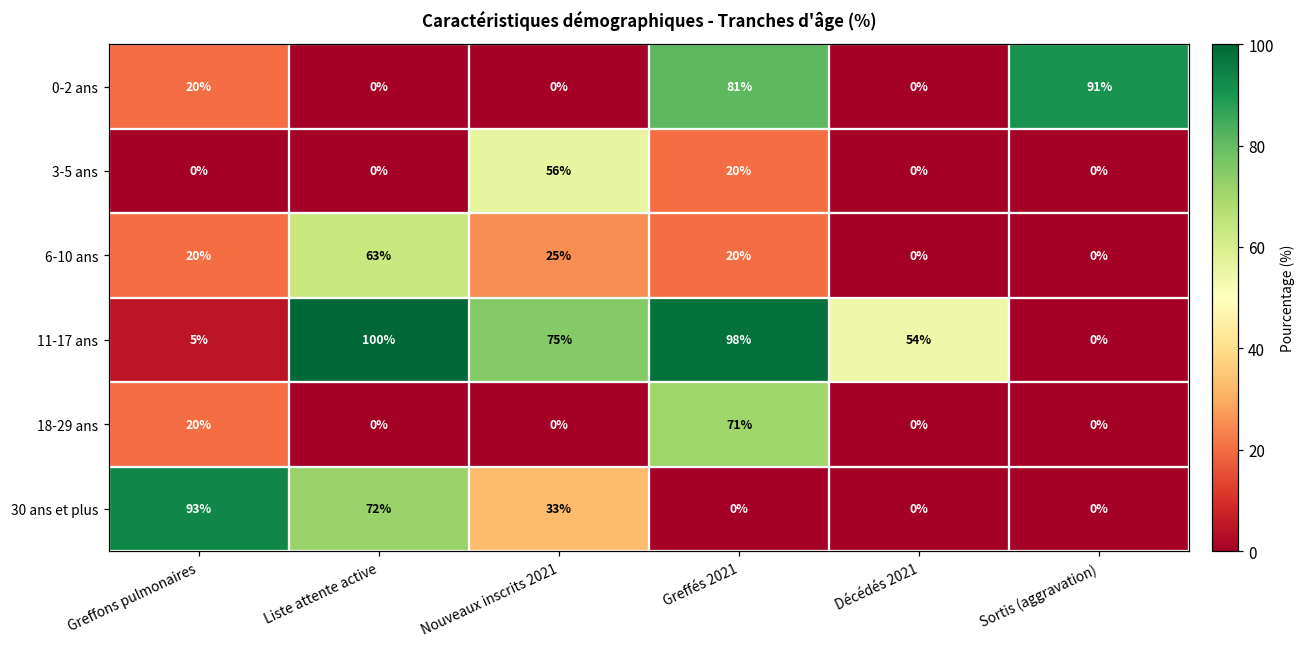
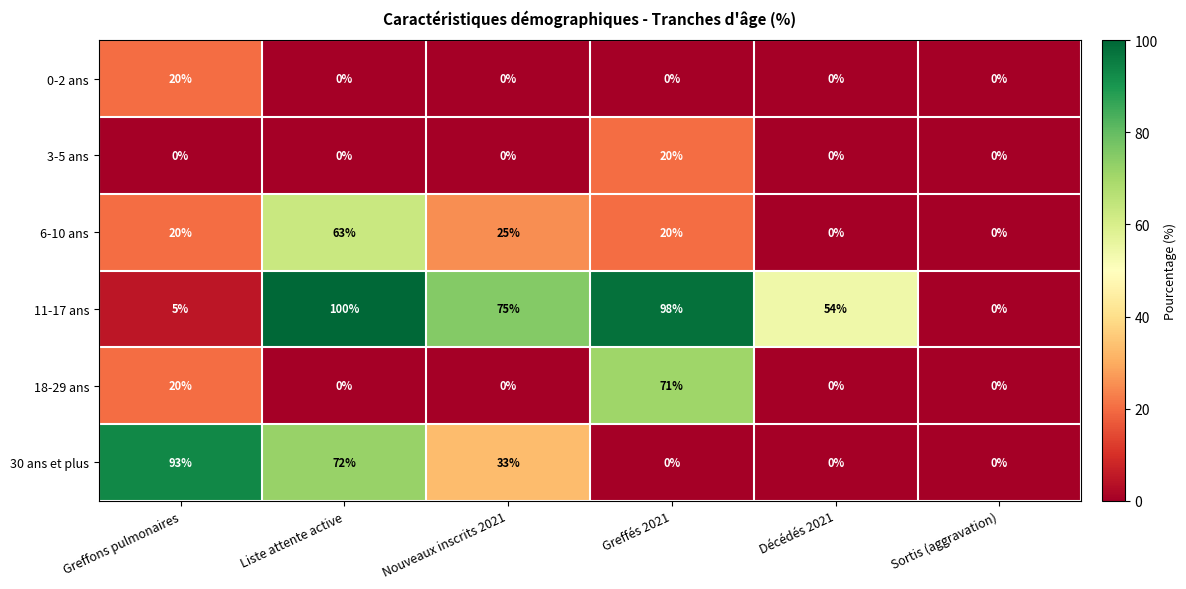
  {
    "0-2 ans": {
      "Greffons pulmonaires": "20%",
      "Liste attente active": "0%",
      "Nouveaux inscrits 2021": "0%",
-     "Greffés 2021": "81%",
+     "Greffés 2021": "0%",
      "Décédés 2021": "0%",
-     "Sortis (aggravation)": "91%"
+     "Sortis (aggravation)": "0%"
    },
    "3-5 ans": {
      "Greffons pulmonaires": "0%",
      "Liste attente active": "0%",
-     "Nouveaux inscrits 2021": "56%",
+     "Nouveaux inscrits 2021": "0%",
      "Greffés 2021": "20%",
      "Décédés 2021": "0%",
      "Sortis (aggravation)": "0%"
    },
    "6-10 ans": {
      "Greffons pulmonaires": "20%",
      "Liste attente active": "63%",
      "Nouveaux inscrits 2021": "25%",
      "Greffés 2021": "20%",
      "Décédés 2021": "0%",
      "Sortis (aggravation)": "0%"
    },
    "11-17 ans": {
      "Greffons pulmonaires": "5%",
      "Liste attente active": "100%",
      "Nouveaux inscrits 2021": "75%",
      "Greffés 2021": "98%",
      "Décédés 2021": "54%",
      "Sortis (aggravation)": "0%"
    },
    "18-29 ans": {
      "Greffons pulmonaires": "20%",
      "Liste attente active": "0%",
      "Nouveaux inscrits 2021": "0%",
      "Greffés 2021": "71%",
      "Décédés 2021": "0%",
      "Sortis (aggravation)": "0%"
    },
    "30 ans et plus": {
      "Greffons pulmonaires": "93%",
      "Liste attente active": "72%",
      "Nouveaux inscrits 2021": "33%",
      "Greffés 2021": "0%",
      "Décédés 2021": "0%",
      "Sortis (aggravation)": "0%"
    }
  }
